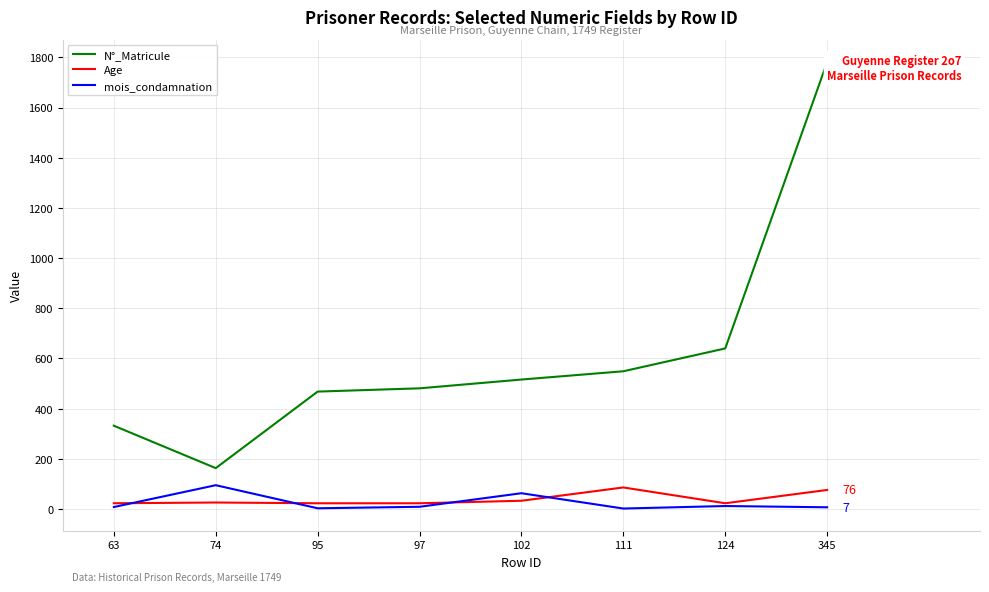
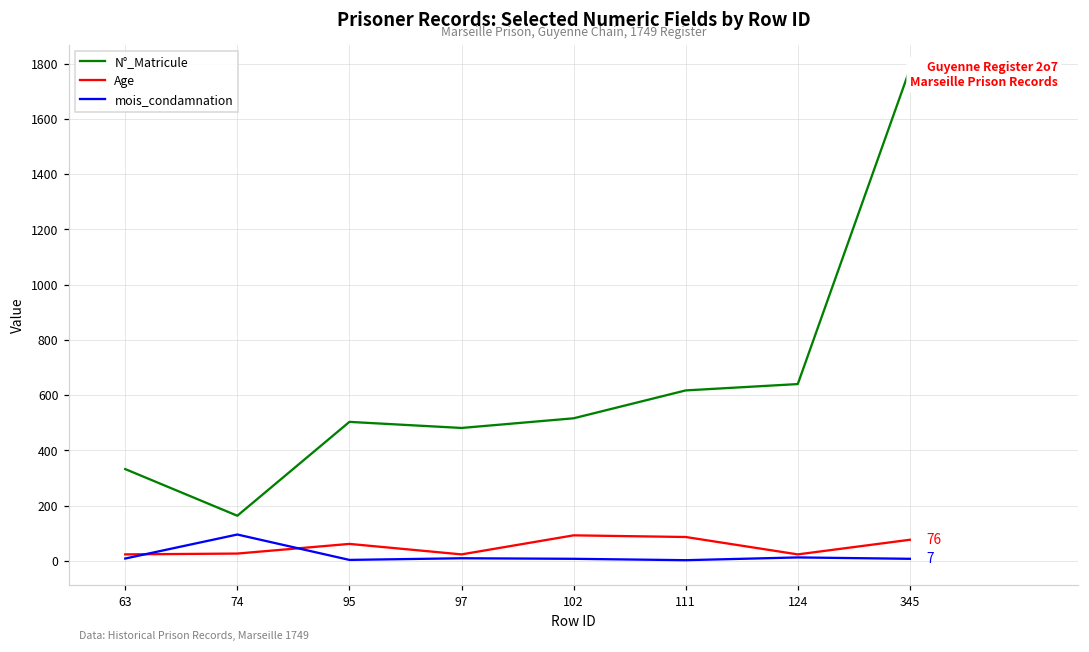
  {
    "N°_Matricule": {
      "63": 330,
      "74": 160,
-     "95": 470,
+     "95": 500,
      "97": 480,
      "102": 520,
-     "111": 550,
+     "111": 620,
      "124": 640
    },
    "Age": {
      "63": 20,
      "74": 30,
-     "95": 20,
+     "95": 60,
      "97": 20,
-     "102": 30,
+     "102": 90,
      "111": 90,
      "124": 20
    },
    "mois_condamnation": {
      "63": 10,
      "74": 100,
      "95": 0,
      "97": 10,
-     "102": 60,
+     "102": 10,
      "111": 0,
      "124": 10
    }
  }
